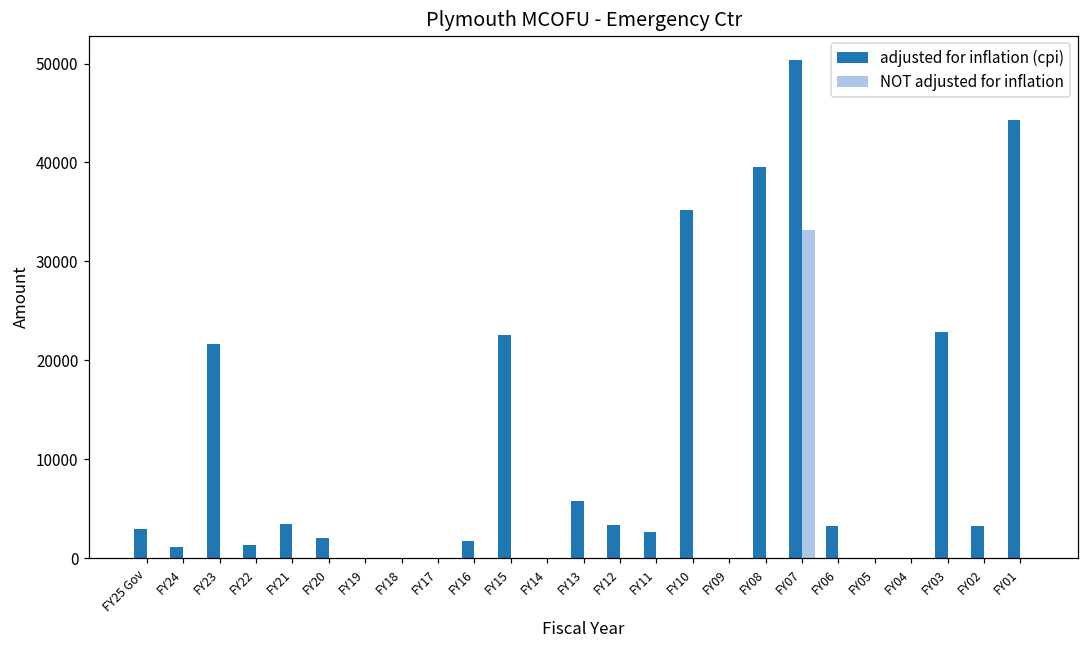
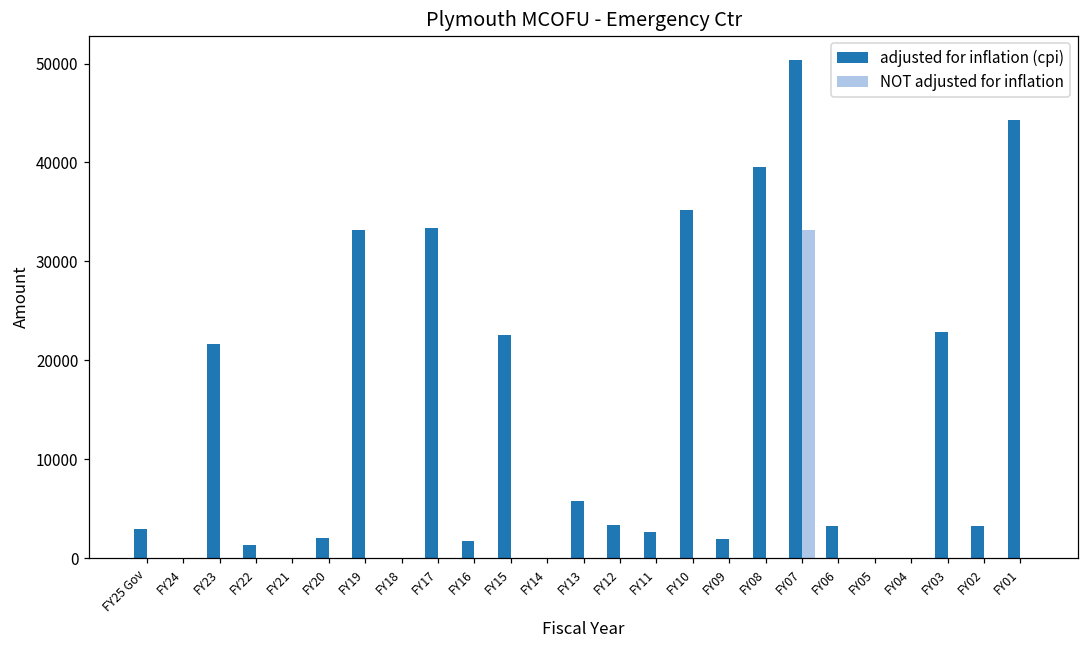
  {
    "adjusted for inflation (cpi)": {
      "FY25 Gov": 3000,
-     "FY24": 1000,
+     "FY24": 0,
      "FY23": 22000,
      "FY22": 1000,
-     "FY21": 3000,
+     "FY21": 0,
      "FY20": 2000,
-     "FY19": 0,
+     "FY19": 33000,
      "FY18": 0,
-     "FY17": 0,
+     "FY17": 33000,
      "FY16": 2000,
      "FY15": 23000,
      "FY14": 0,
      "FY13": 6000,
      "FY12": 3000,
      "FY11": 3000,
      "FY10": 35000,
-     "FY09": 0,
+     "FY09": 2000,
      "FY08": 40000,
      "FY07": 50000,
      "FY06": 3000,
      "FY05": 0,
      "FY04": 0,
      "FY03": 23000,
      "FY02": 3000,
      "FY01": 44000
    },
    "NOT adjusted for inflation": {
      "FY25 Gov": 0,
      "FY24": 0,
      "FY23": 0,
      "FY22": 0,
      "FY21": 0,
      "FY20": 0,
      "FY19": 0,
      "FY18": 0,
      "FY17": 0,
      "FY16": 0,
      "FY15": 0,
      "FY14": 0,
      "FY13": 0,
      "FY12": 0,
      "FY11": 0,
      "FY10": 0,
      "FY09": 0,
      "FY08": 0,
      "FY07": 33000,
      "FY06": 0,
      "FY05": 0,
      "FY04": 0,
      "FY03": 0,
      "FY02": 0,
      "FY01": 0
    }
  }
